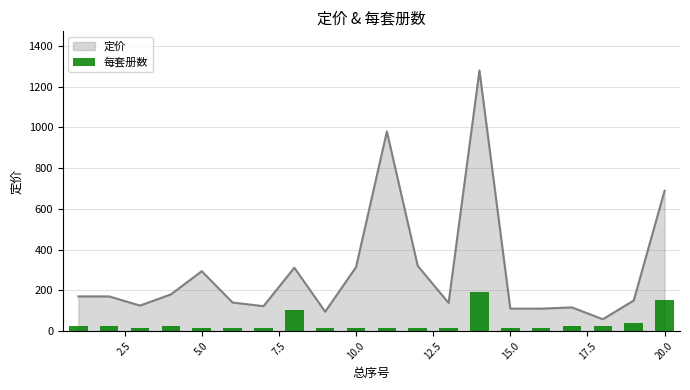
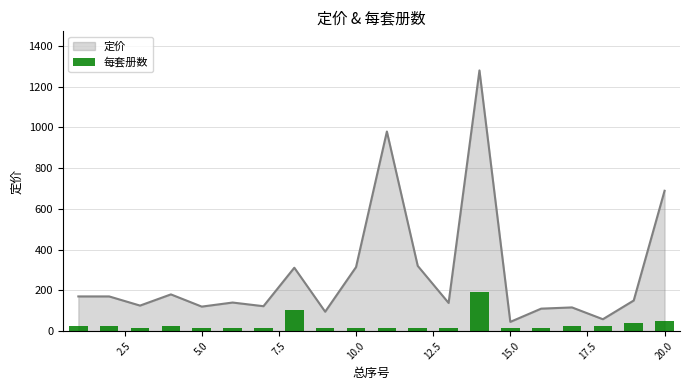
  {
    "定价": {
-     "5.0": 290,
+     "5.0": 120,
      "10.0": 310,
-     "15.0": 110,
+     "15.0": 50,
      "20.0": 690
    },
    "每套册数": {
      "5.0": 10,
      "10.0": 10,
      "15.0": 10,
-     "20.0": 150
+     "20.0": 50
    }
  }
